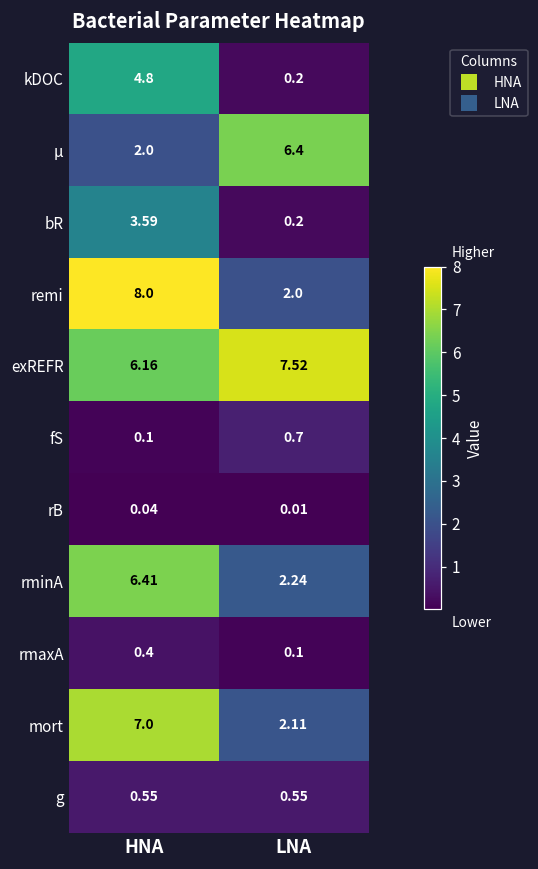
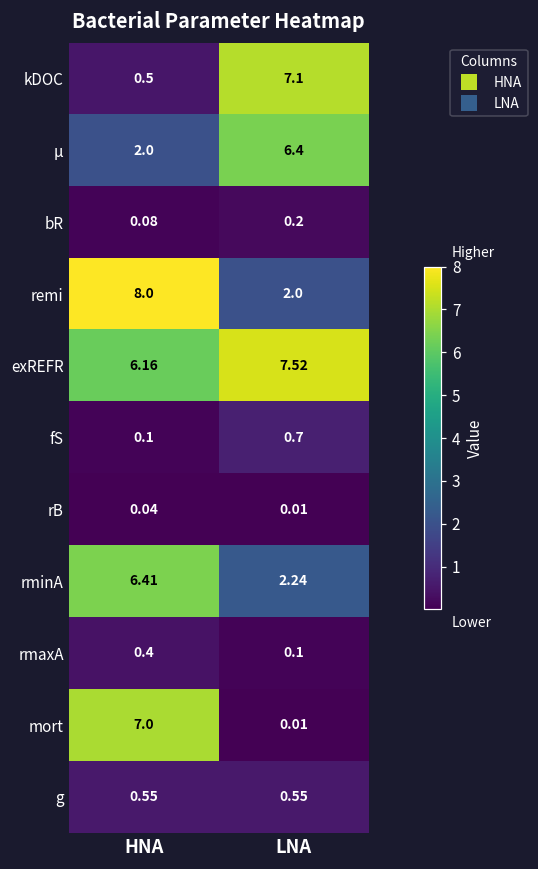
  {
    "kDOC": {
-     "HNA": 4.8,
-     "LNA": 0.2
+     "HNA": 0.5,
+     "LNA": 7.1
    },
    "μ": {
      "HNA": 2.0,
      "LNA": 6.4
    },
    "bR": {
-     "HNA": 3.59,
+     "HNA": 0.08,
      "LNA": 0.2
    },
    "remi": {
      "HNA": 8.0,
      "LNA": 2.0
    },
    "exREFR": {
      "HNA": 6.16,
      "LNA": 7.52
    },
    "fS": {
      "HNA": 0.1,
      "LNA": 0.7
    },
    "rB": {
      "HNA": 0.04,
      "LNA": 0.01
    },
    "rminA": {
      "HNA": 6.41,
      "LNA": 2.24
    },
    "rmaxA": {
      "HNA": 0.4,
      "LNA": 0.1
    },
    "mort": {
      "HNA": 7.0,
-     "LNA": 2.11
+     "LNA": 0.01
    },
    "g": {
      "HNA": 0.55,
      "LNA": 0.55
    }
  }
